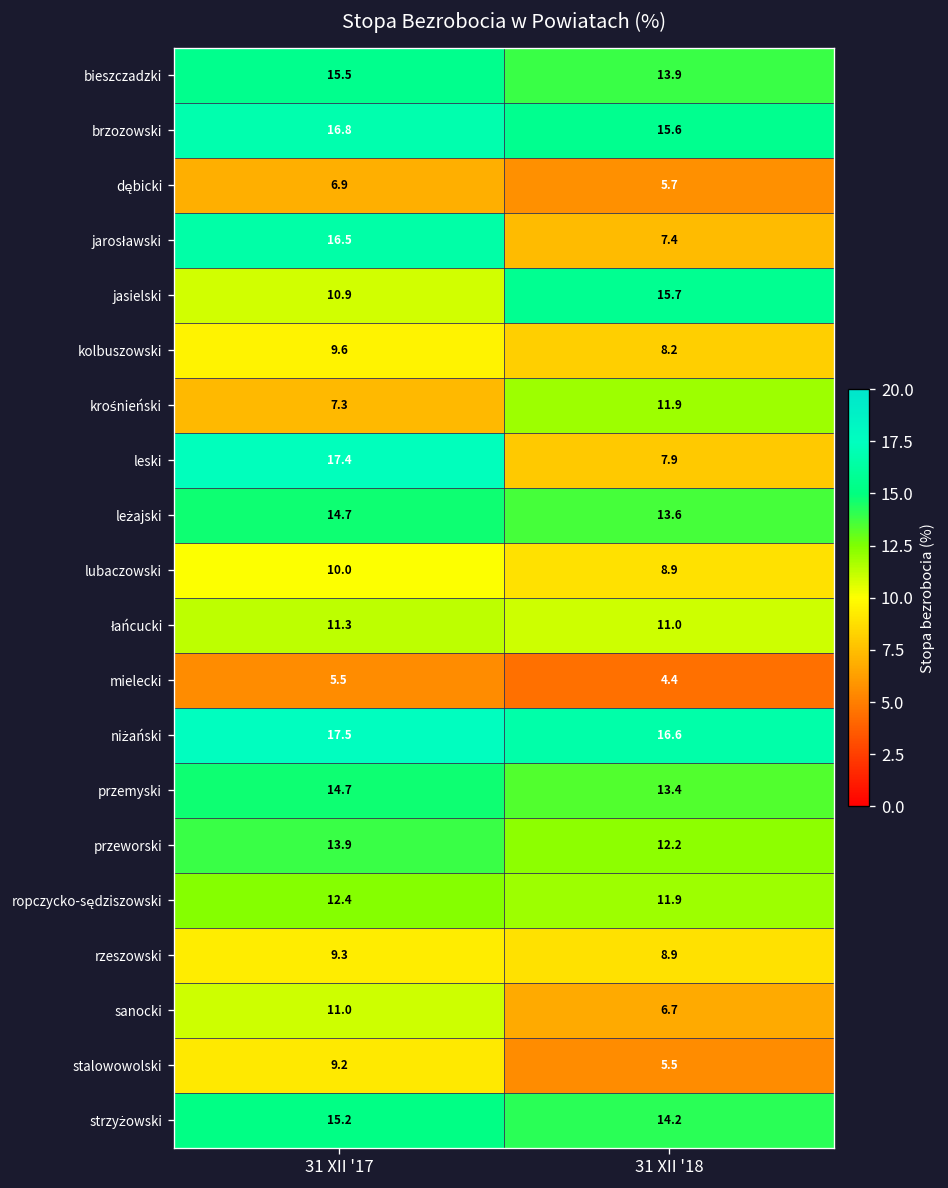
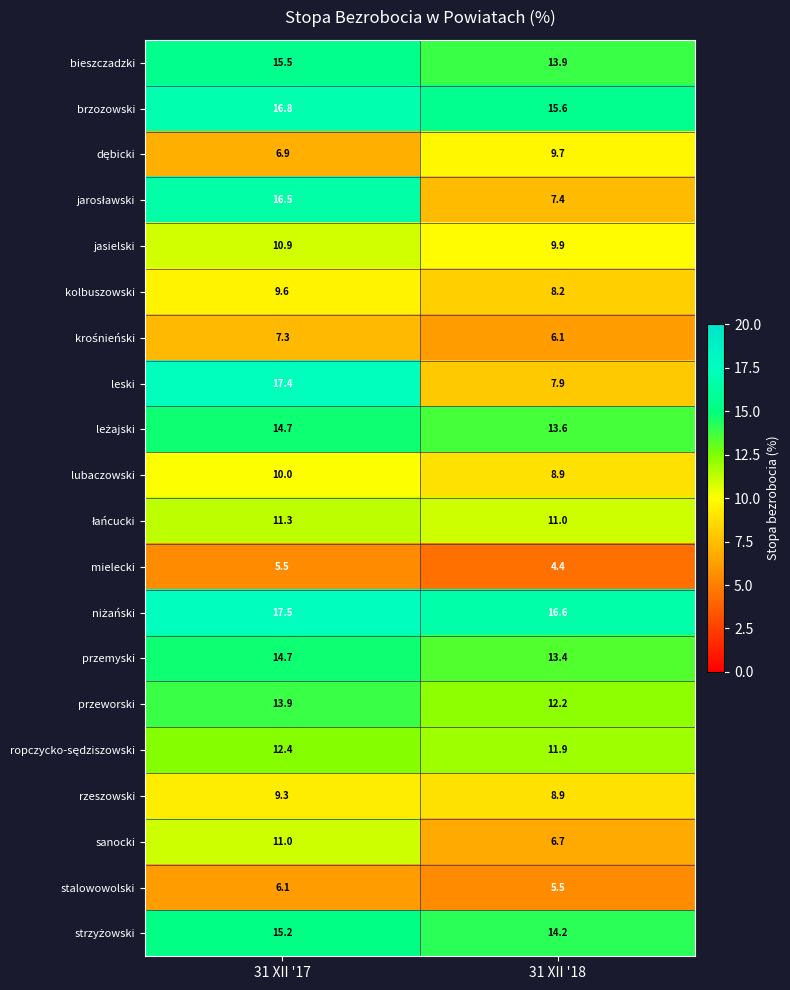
  {
    "bieszczadzki": {
      "31 XII '17": 15.5,
      "31 XII '18": 13.9
    },
    "brzozowski": {
      "31 XII '17": 16.8,
      "31 XII '18": 15.6
    },
    "dębicki": {
      "31 XII '17": 6.9,
-     "31 XII '18": 5.7
+     "31 XII '18": 9.7
    },
    "jarosławski": {
      "31 XII '17": 16.5,
      "31 XII '18": 7.4
    },
    "jasielski": {
      "31 XII '17": 10.9,
-     "31 XII '18": 15.7
+     "31 XII '18": 9.9
    },
    "kolbuszowski": {
      "31 XII '17": 9.6,
      "31 XII '18": 8.2
    },
    "krośnieński": {
      "31 XII '17": 7.3,
-     "31 XII '18": 11.9
+     "31 XII '18": 6.1
    },
    "leski": {
      "31 XII '17": 17.4,
      "31 XII '18": 7.9
    },
    "leżajski": {
      "31 XII '17": 14.7,
      "31 XII '18": 13.6
    },
    "lubaczowski": {
      "31 XII '17": 10.0,
      "31 XII '18": 8.9
    },
    "łańcucki": {
      "31 XII '17": 11.3,
      "31 XII '18": 11.0
    },
    "mielecki": {
      "31 XII '17": 5.5,
      "31 XII '18": 4.4
    },
    "niżański": {
      "31 XII '17": 17.5,
      "31 XII '18": 16.6
    },
    "przemyski": {
      "31 XII '17": 14.7,
      "31 XII '18": 13.4
    },
    "przeworski": {
      "31 XII '17": 13.9,
      "31 XII '18": 12.2
    },
    "ropczycko-sędziszowski": {
      "31 XII '17": 12.4,
      "31 XII '18": 11.9
    },
    "rzeszowski": {
      "31 XII '17": 9.3,
      "31 XII '18": 8.9
    },
    "sanocki": {
      "31 XII '17": 11.0,
      "31 XII '18": 6.7
    },
    "stalowowolski": {
-     "31 XII '17": 9.2,
+     "31 XII '17": 6.1,
      "31 XII '18": 5.5
    },
    "strzyżowski": {
      "31 XII '17": 15.2,
      "31 XII '18": 14.2
    }
  }
